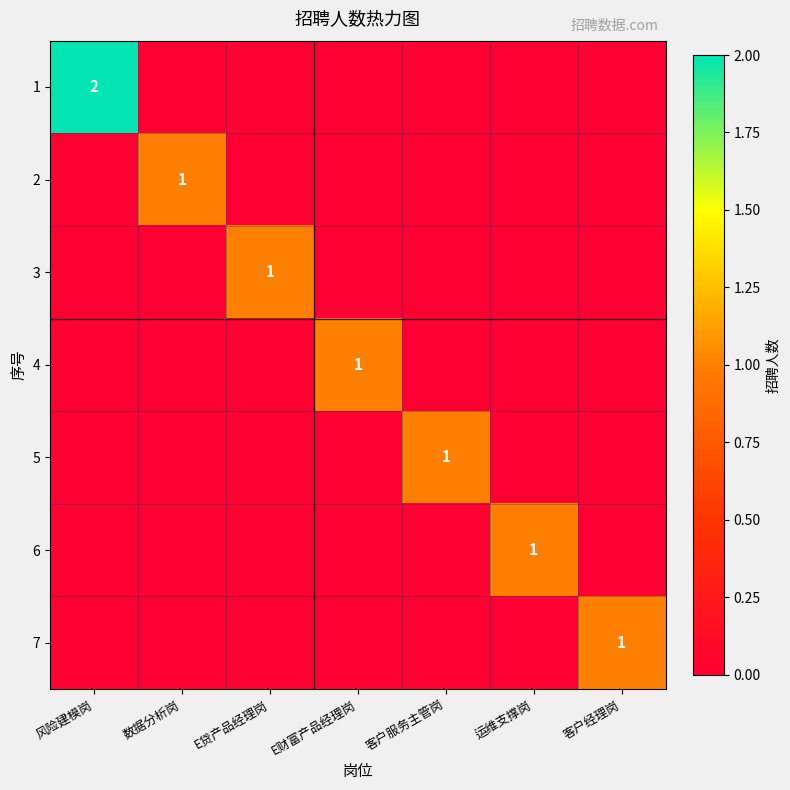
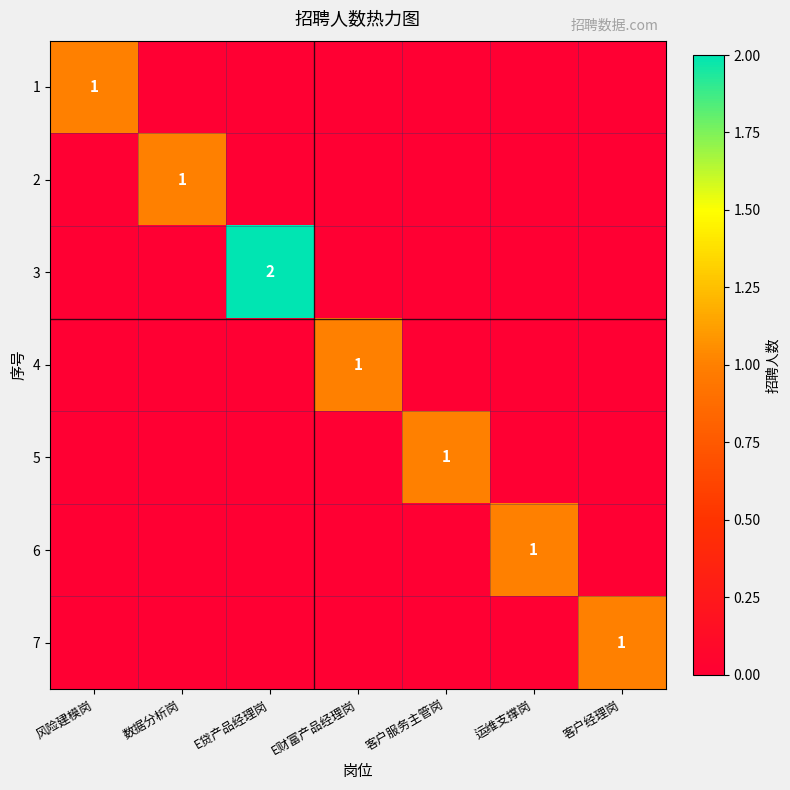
  {
    "1": {
-     "风险建模岗": 2
+     "风险建模岗": 1
    },
    "2": {
      "数据分析岗": 1
    },
    "3": {
-     "E贷产品经理岗": 1
+     "E贷产品经理岗": 2
    },
    "4": {
      "E财富产品经理岗": 1
    },
    "5": {
      "客户服务主管岗": 1
    },
    "6": {
      "运维支撑岗": 1
    },
    "7": {
      "客户经理岗": 1
    }
  }
